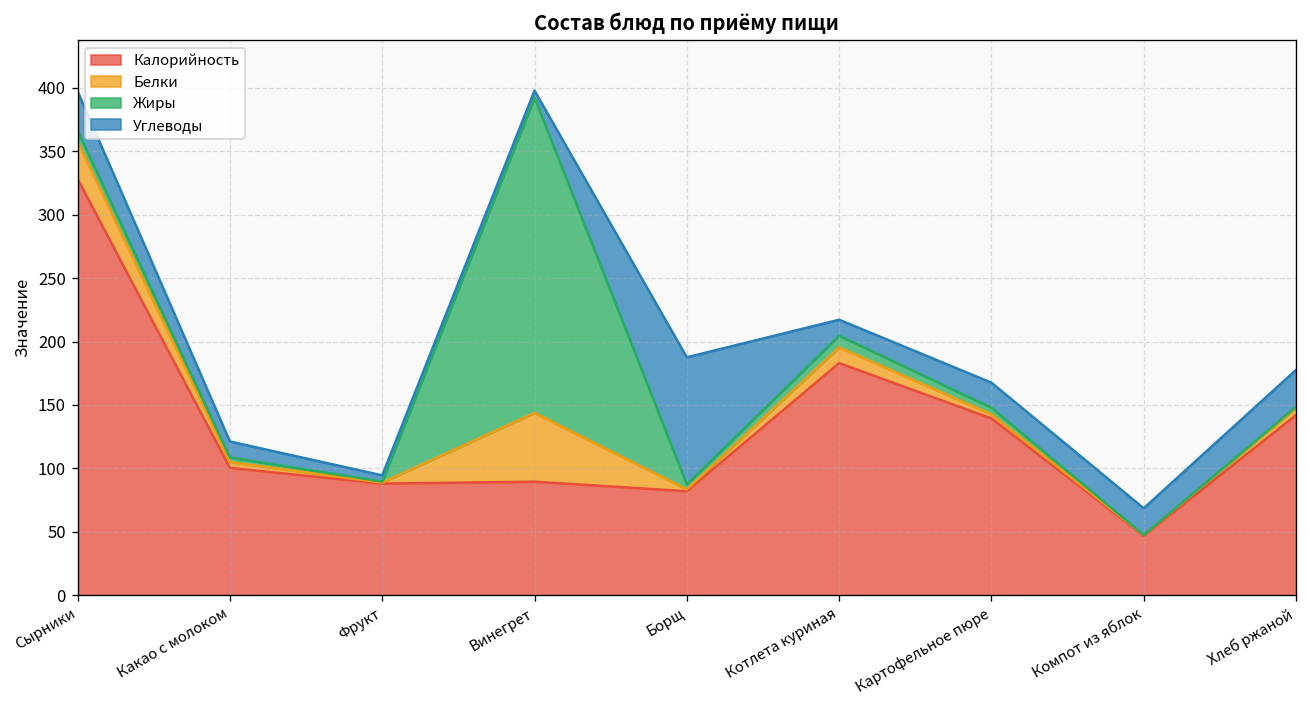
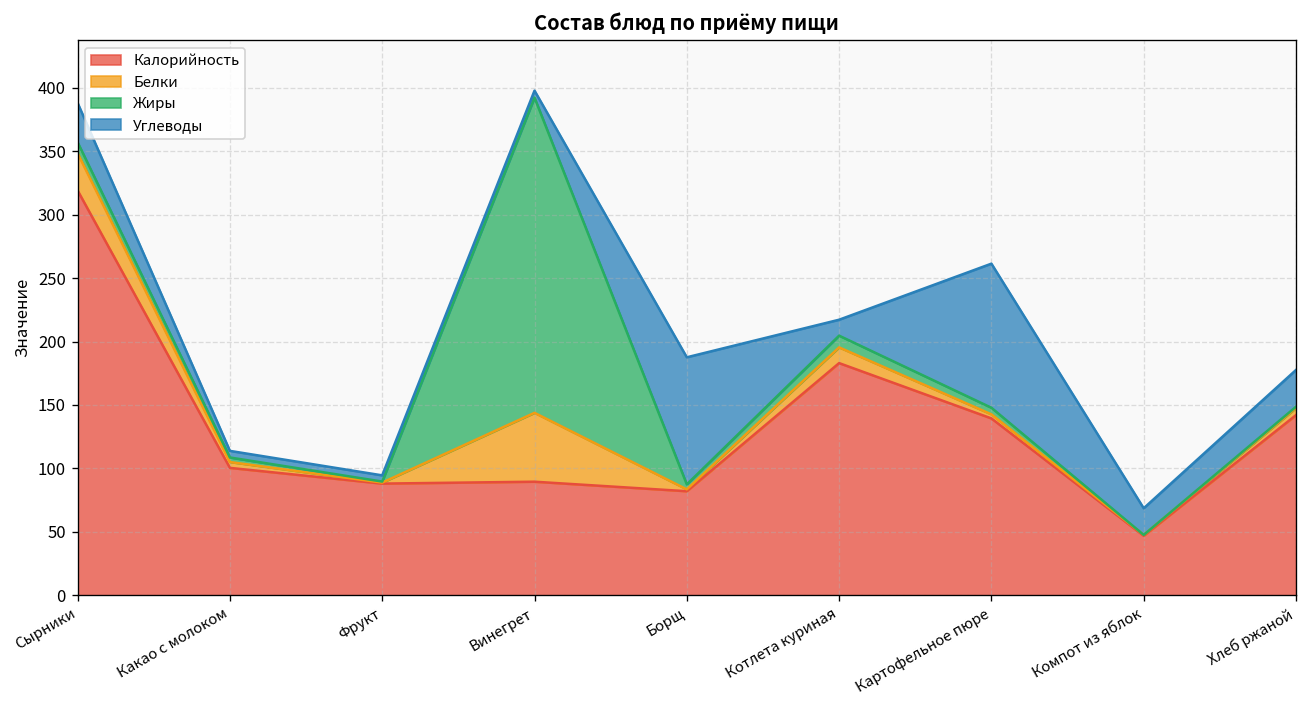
  {
    "Калорийность": {
-     "Сырники": 328,
+     "Сырники": 319,
      "Какао с молоком": 100,
      "Винегрет": 90,
      "Котлета куриная": 183,
      "Картофельное пюре": 139,
      "Хлеб ржаной": 142
    },
    "Белки": {
      "Сырники": 29,
      "Какао с молоком": 5,
      "Винегрет": 54,
      "Котлета куриная": 12,
      "Картофельное пюре": 3
    },
    "Жиры": {
      "Сырники": 9,
      "Какао с молоком": 4,
      "Винегрет": 249,
      "Борщ": 4,
      "Котлета куриная": 9,
      "Картофельное пюре": 5
    },
    "Углеводы": {
      "Сырники": 31,
-     "Какао с молоком": 13,
+     "Какао с молоком": 5,
      "Фрукт": 5,
      "Винегрет": 6,
      "Борщ": 100,
      "Котлета куриная": 13,
-     "Картофельное пюре": 20,
+     "Картофельное пюре": 114,
      "Компот из яблок": 21,
      "Хлеб ржаной": 29
    }
  }
